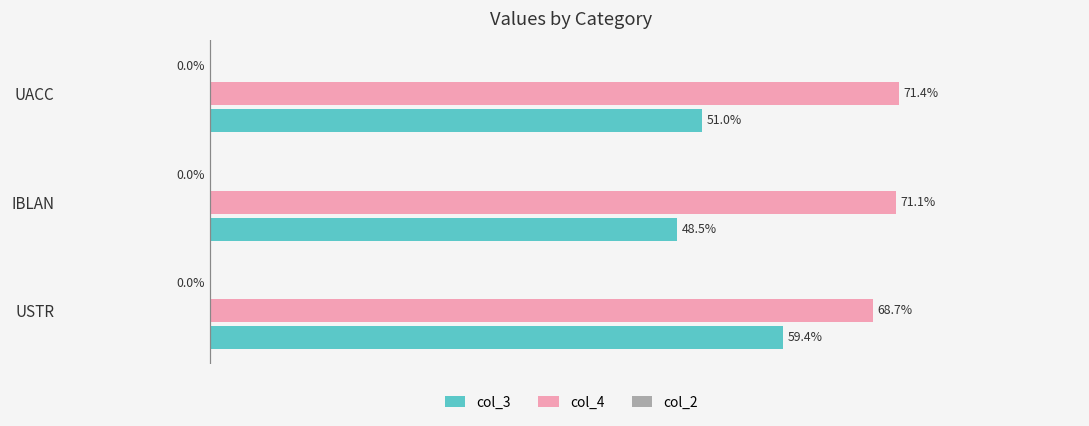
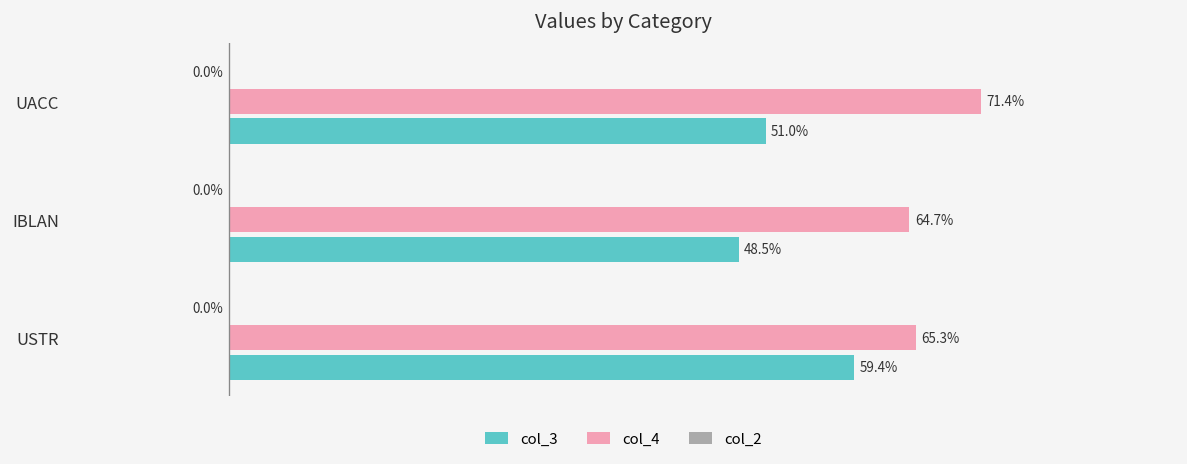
  {
    "col_3": {
      "UACC": "51.0%",
      "IBLAN": "48.5%",
      "USTR": "59.4%"
    },
    "col_4": {
      "UACC": "71.4%",
-     "IBLAN": "71.1%",
-     "USTR": "68.7%"
+     "IBLAN": "64.7%",
+     "USTR": "65.3%"
    },
    "col_2": {
      "UACC": "0.0%",
      "IBLAN": "0.0%",
      "USTR": "0.0%"
    }
  }
